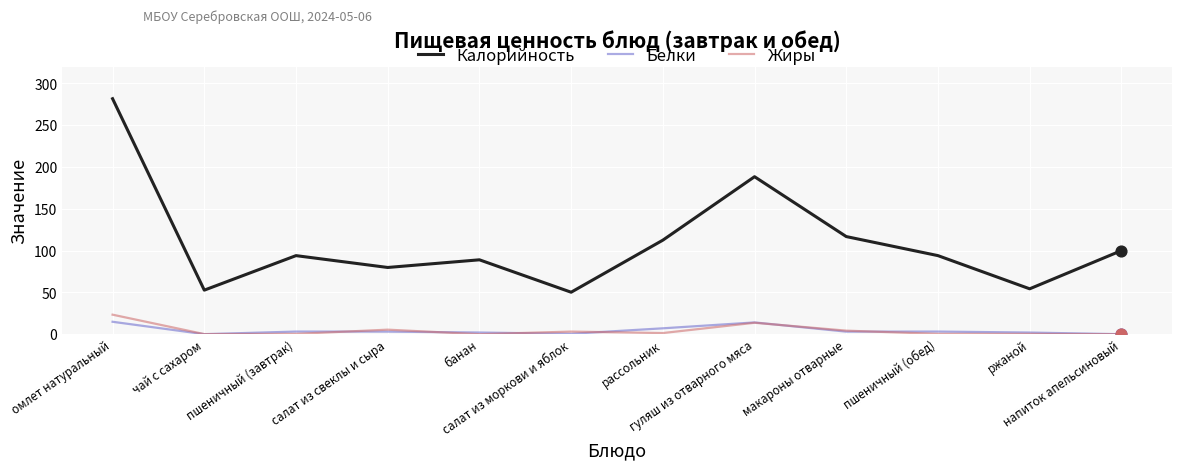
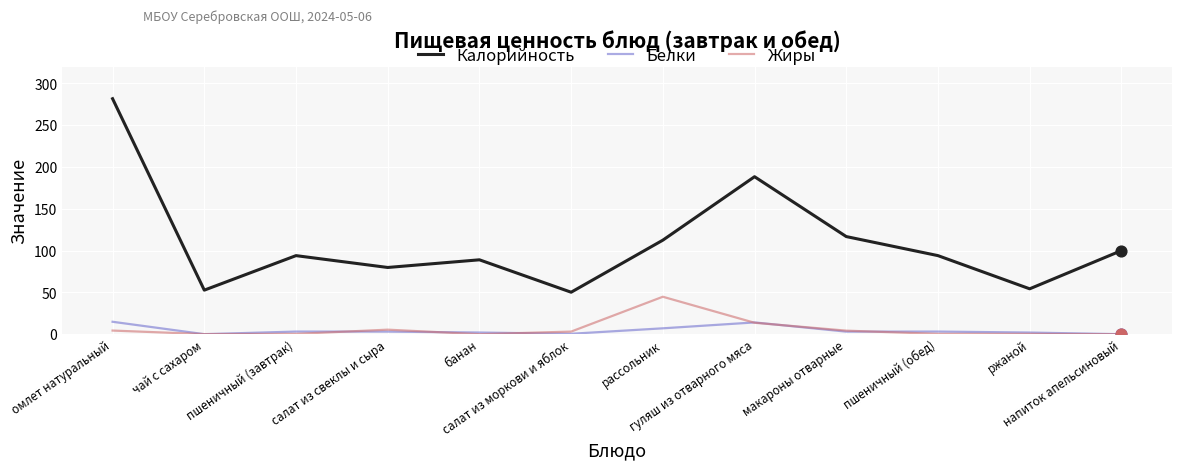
  {
    "Жиры": {
-     "омлет натуральный": 20,
-     "рассольник": 0
+     "омлет натуральный": 0,
+     "рассольник": 40
    }
  }
